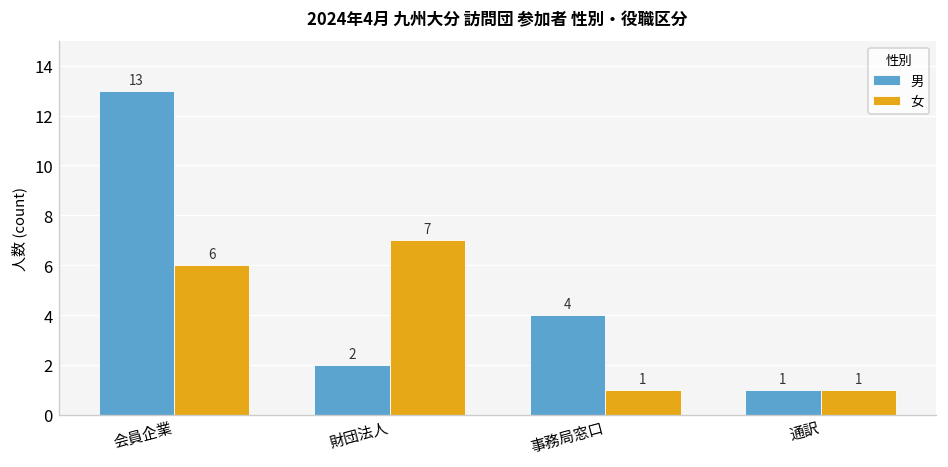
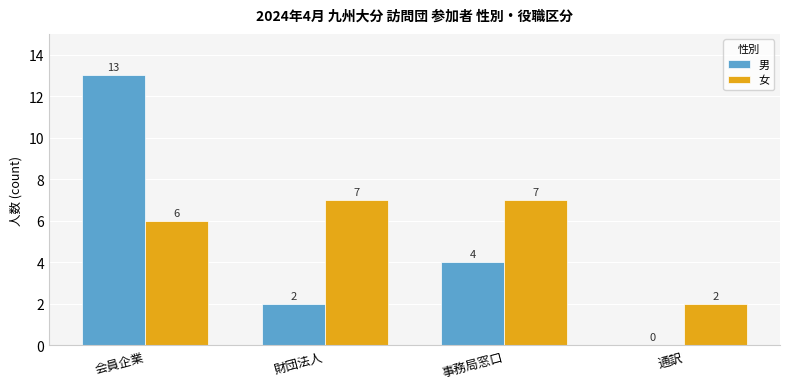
  {
    "男": {
      "会員企業": 13,
      "財団法人": 2,
      "事務局窓口": 4,
-     "通訳": 1
+     "通訳": 0
    },
    "女": {
      "会員企業": 6,
      "財団法人": 7,
-     "事務局窓口": 1,
-     "通訳": 1
+     "事務局窓口": 7,
+     "通訳": 2
    }
  }
